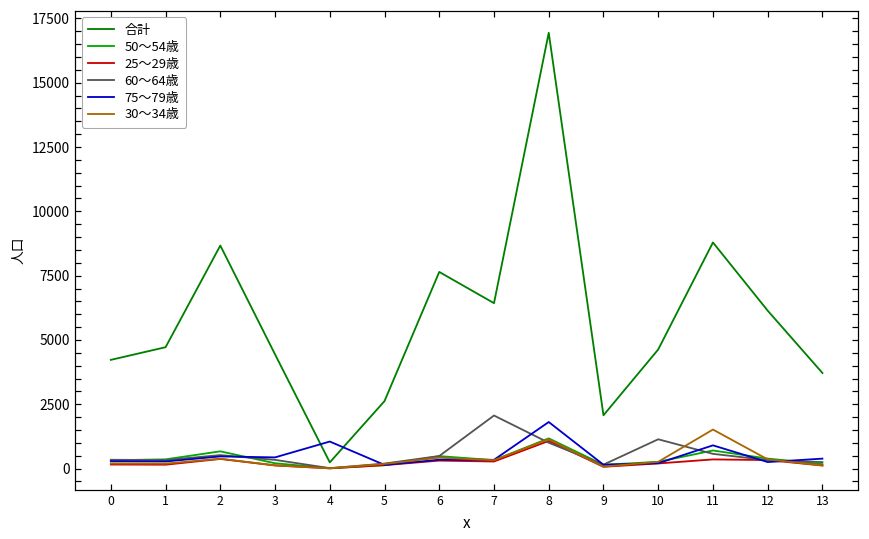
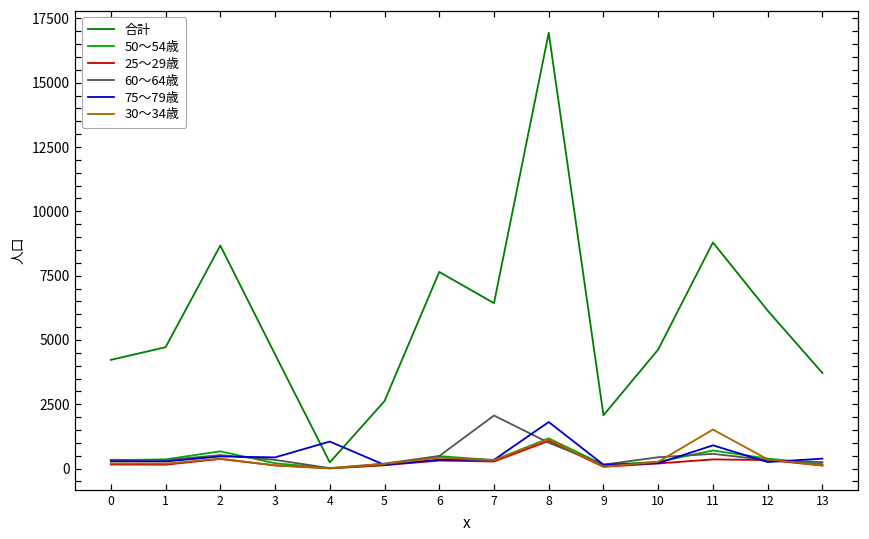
  {
    "25～29歳": {
      "11": 400
    },
    "60～64歳": {
      "7": 2100,
-     "10": 1100,
+     "10": 400,
      "11": 600
    },
    "75～79歳": {
      "4": 1000,
      "8": 1800,
      "11": 900,
      "13": 400
    },
    "30～34歳": {
      "11": 1500
    }
  }
